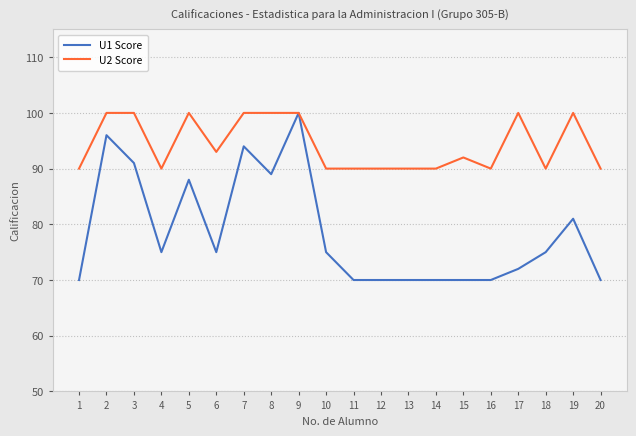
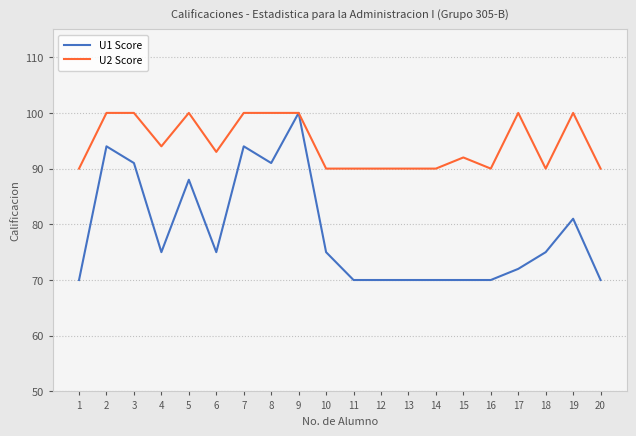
  {
    "U1 Score": {
      "1": 70,
-     "2": 96,
+     "2": 94,
      "3": 91,
      "4": 75,
      "5": 88,
      "6": 75,
      "7": 94,
-     "8": 89,
+     "8": 91,
      "10": 75,
      "11": 70,
      "12": 70,
      "13": 70,
      "14": 70,
      "15": 70,
      "16": 70,
      "17": 72,
      "18": 75,
      "19": 81,
      "20": 70
    },
    "U2 Score": {
      "1": 90,
      "2": 100,
      "3": 100,
-     "4": 90,
+     "4": 94,
      "5": 100,
      "6": 93,
      "7": 100,
      "8": 100,
      "10": 90,
      "11": 90,
      "12": 90,
      "13": 90,
      "14": 90,
      "15": 92,
      "16": 90,
      "17": 100,
      "18": 90,
      "19": 100,
      "20": 90
    }
  }
